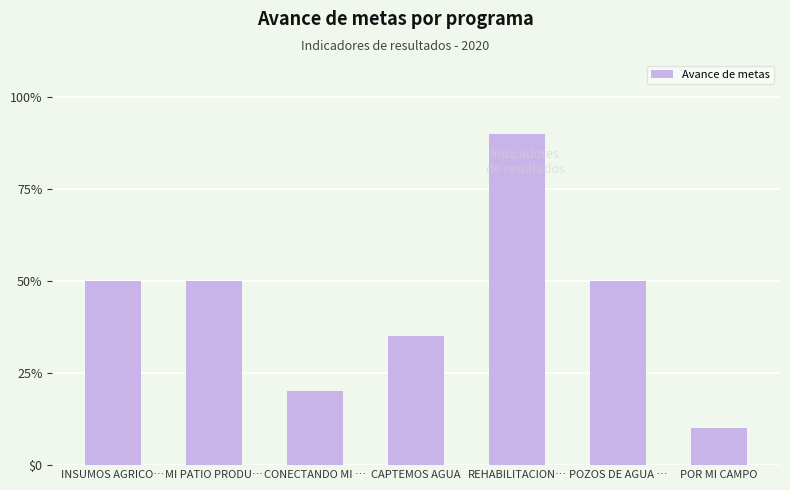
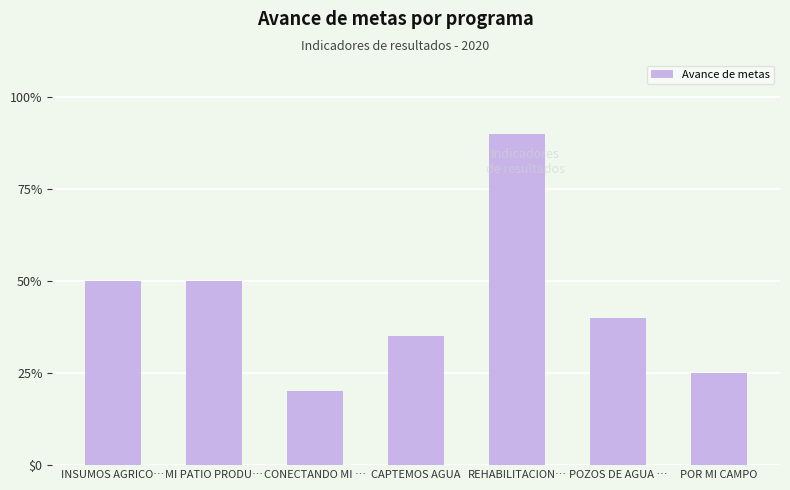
  {
    "INSUMOS AGRICO…": "50%",
    "MI PATIO PRODU…": "50%",
    "CONECTANDO MI …": "20%",
    "CAPTEMOS AGUA": "35%",
    "REHABILITACION…": "90%",
-   "POZOS DE AGUA …": "50%",
-   "POR MI CAMPO": "10%"
+   "POZOS DE AGUA …": "40%",
+   "POR MI CAMPO": "25%"
  }
